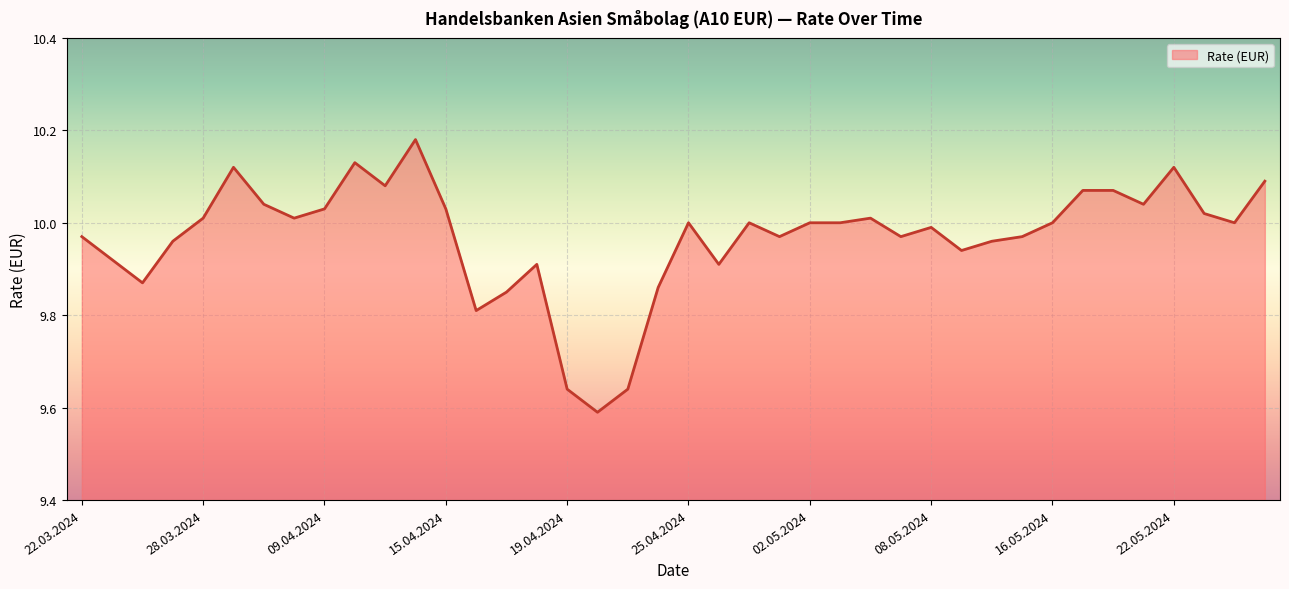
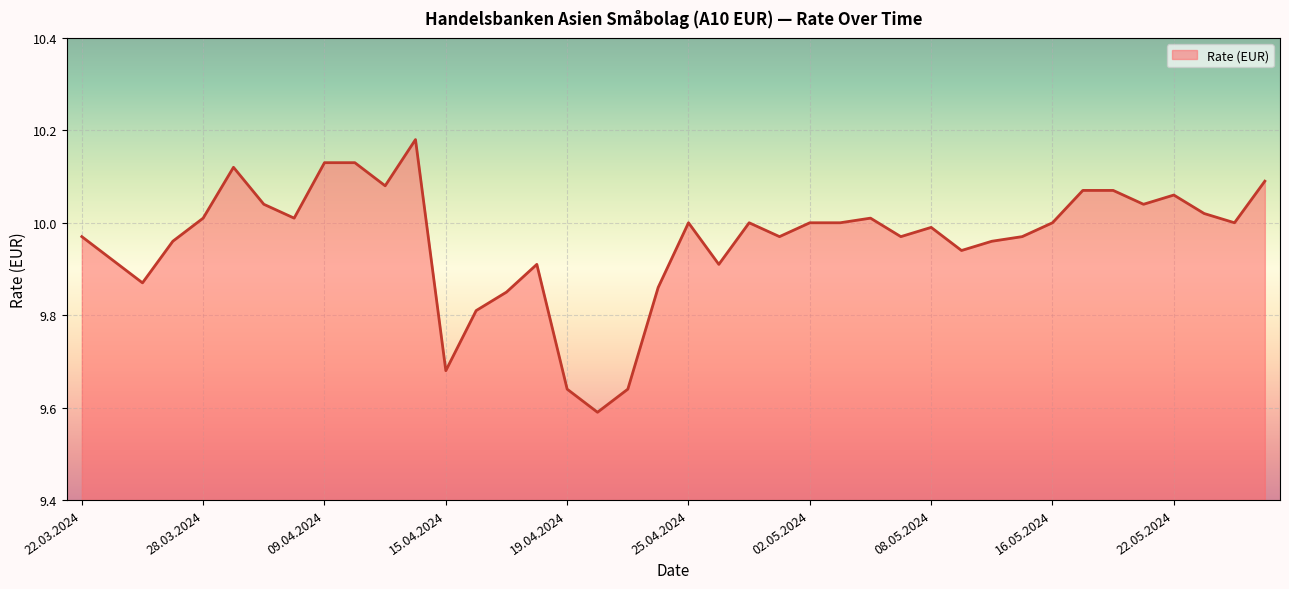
  {
    "22.03.2024": 9.97,
    "28.03.2024": 10.01,
-   "09.04.2024": 10.03,
-   "15.04.2024": 10.03,
+   "09.04.2024": 10.13,
+   "15.04.2024": 9.68,
    "19.04.2024": 9.64,
    "25.04.2024": 10.00,
    "02.05.2024": 10.00,
    "08.05.2024": 9.99,
    "16.05.2024": 10.00,
-   "22.05.2024": 10.12
+   "22.05.2024": 10.06
  }
